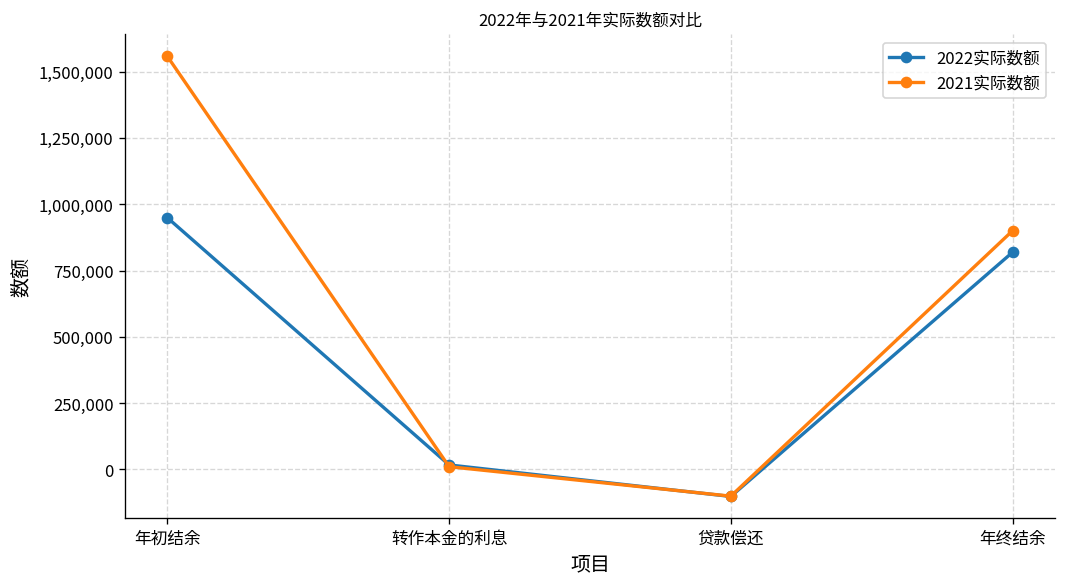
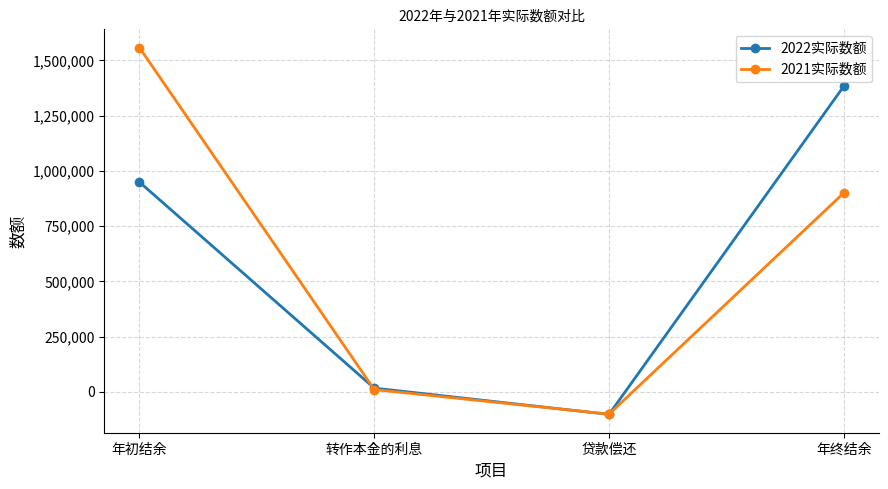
  {
    "2022实际数额": {
      "年初结余": "950,000",
-     "年终结余": "820,000"
+     "年终结余": "1,380,000"
    },
    "2021实际数额": {
      "年初结余": "1,560,000",
      "年终结余": "900,000"
    }
  }
